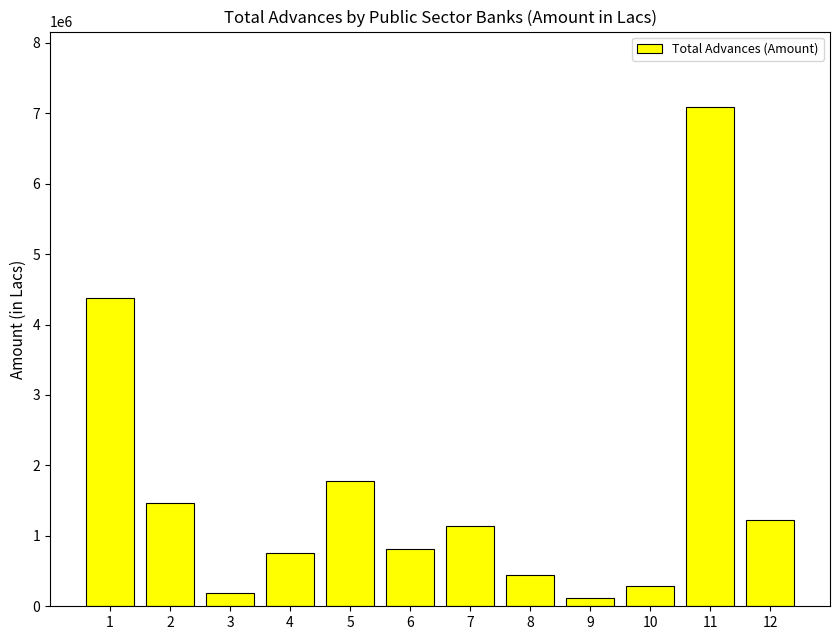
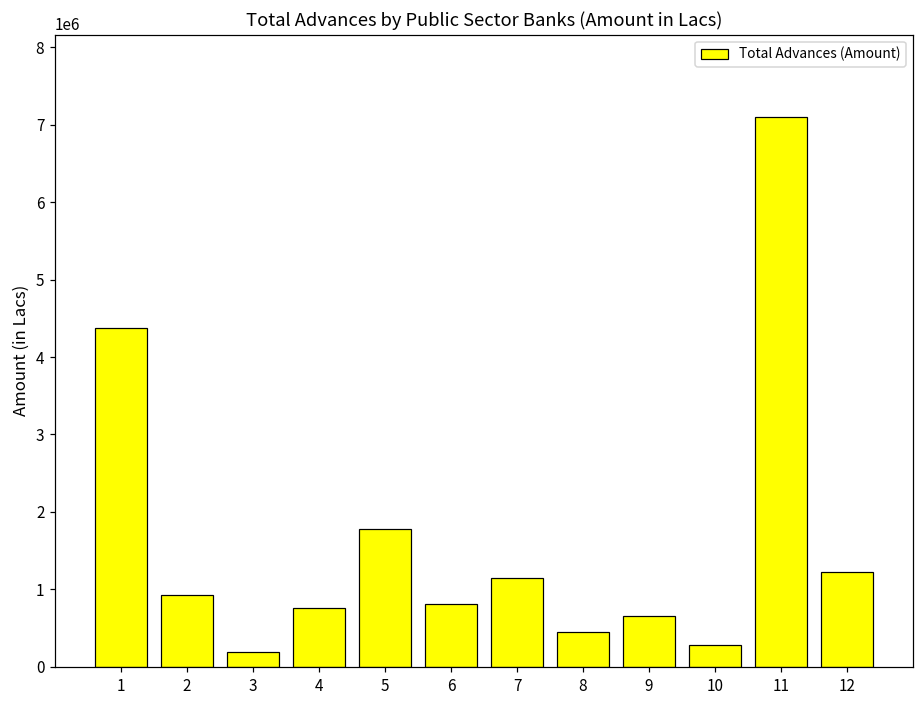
  {
    "1": 4400000,
-   "2": 1500000,
+   "2": 900000,
    "3": 200000,
    "4": 800000,
    "5": 1800000,
    "6": 800000,
    "7": 1100000,
    "8": 400000,
-   "9": 100000,
+   "9": 700000,
    "10": 300000,
    "11": 7100000,
    "12": 1200000
  }
